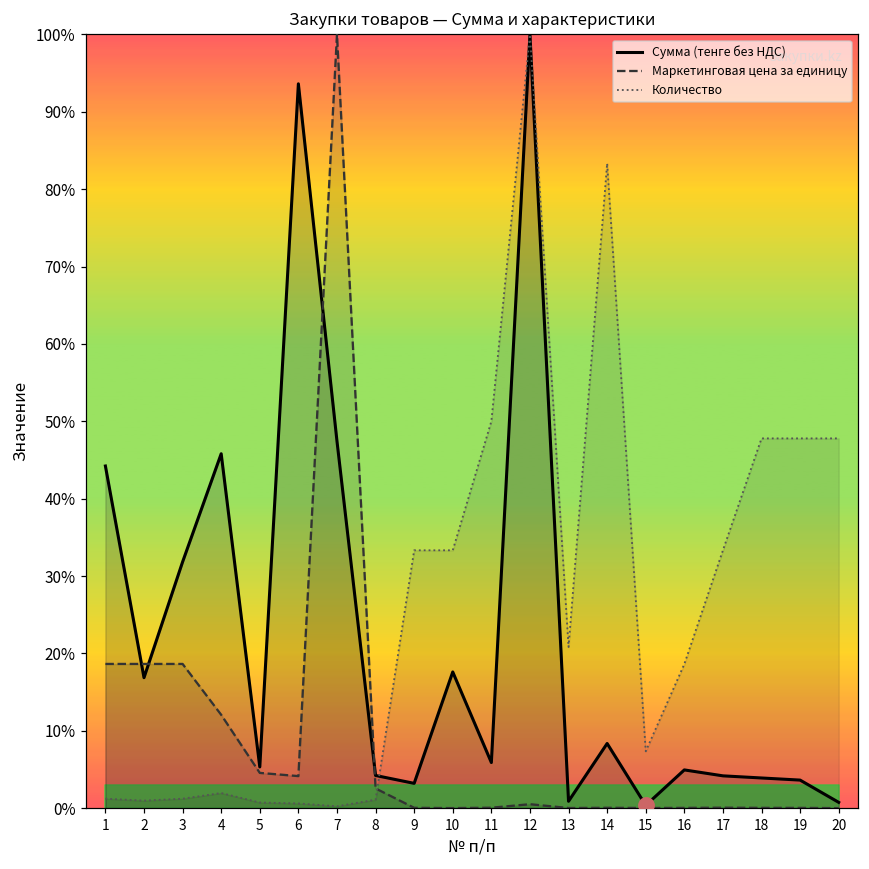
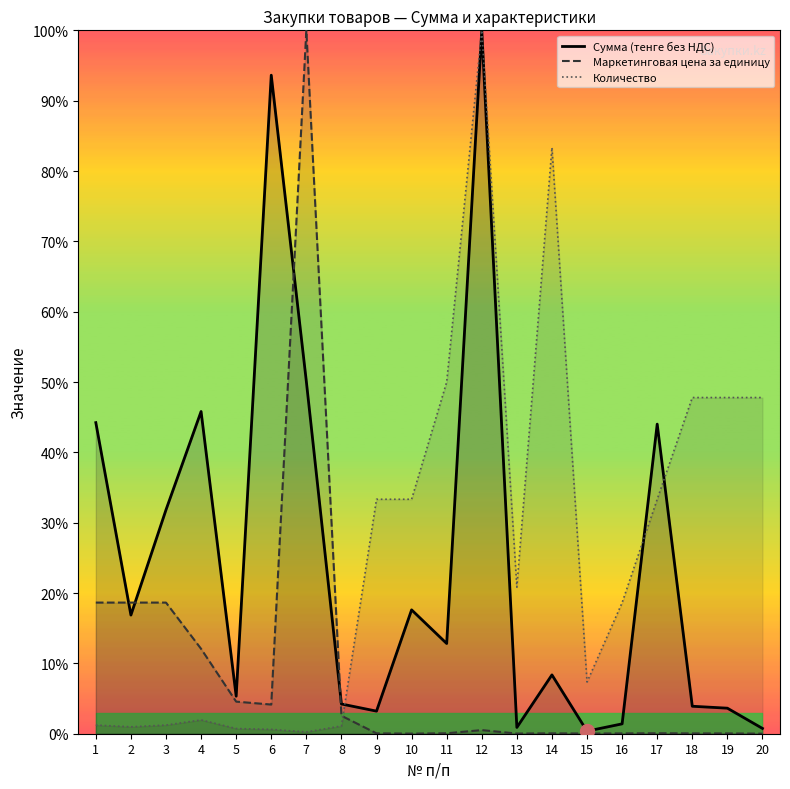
  {
    "Сумма (тенге без НДС)": {
      "1": "44%",
      "2": "17%",
      "3": "32%",
      "4": "46%",
      "5": "5%",
      "6": "94%",
-     "7": "47%",
+     "7": "50%",
      "8": "4%",
      "10": "18%",
-     "11": "6%",
+     "11": "13%",
      "13": "1%",
      "14": "8%",
-     "16": "5%",
-     "17": "4%",
+     "16": "1%",
+     "17": "44%",
      "18": "4%",
      "19": "4%",
      "20": "1%"
    }
  }
